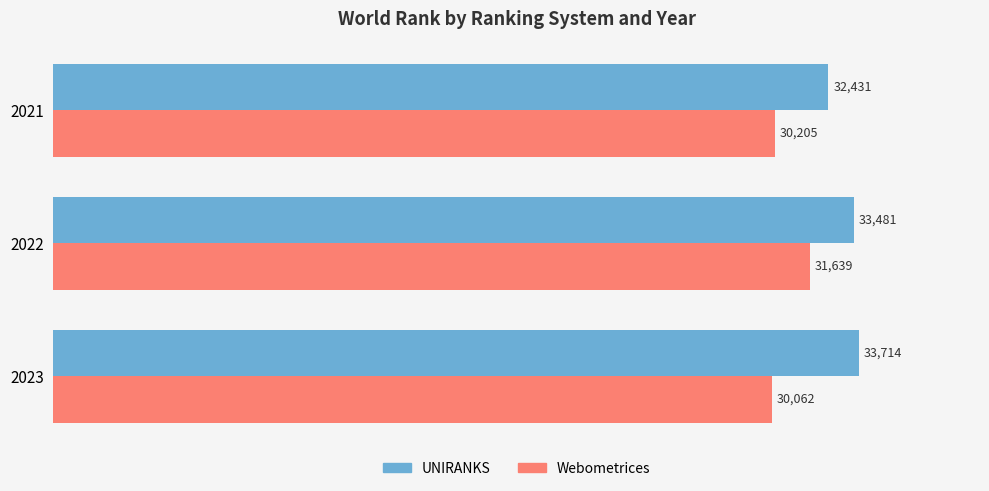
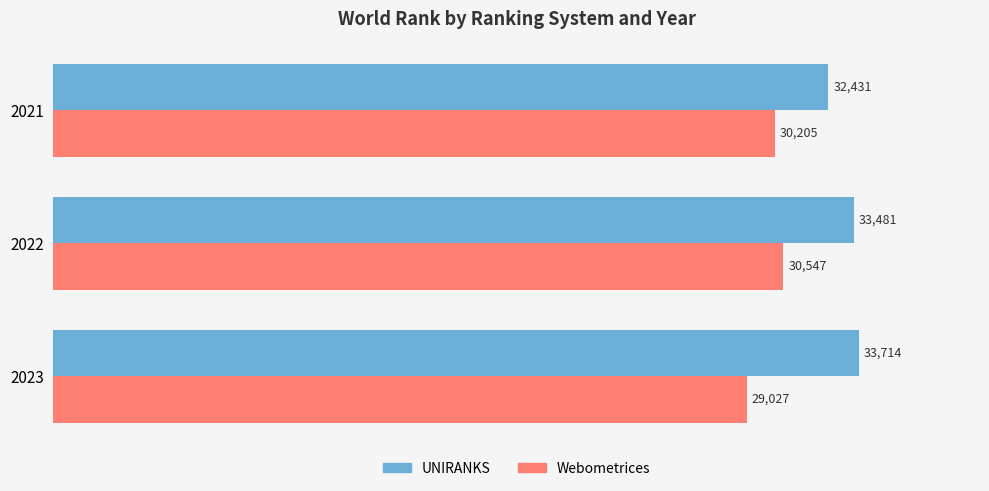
  {
    "UNIRANKS": {
      "2021": "32,431",
      "2022": "33,481",
      "2023": "33,714"
    },
    "Webometrices": {
      "2021": "30,205",
-     "2022": "31,639",
-     "2023": "30,062"
+     "2022": "30,547",
+     "2023": "29,027"
    }
  }
